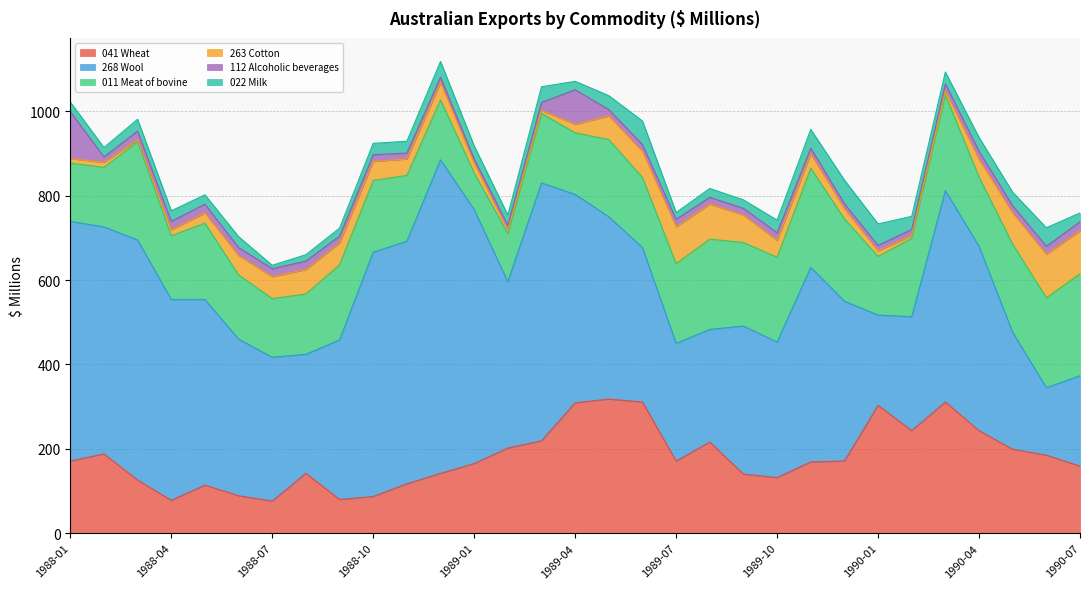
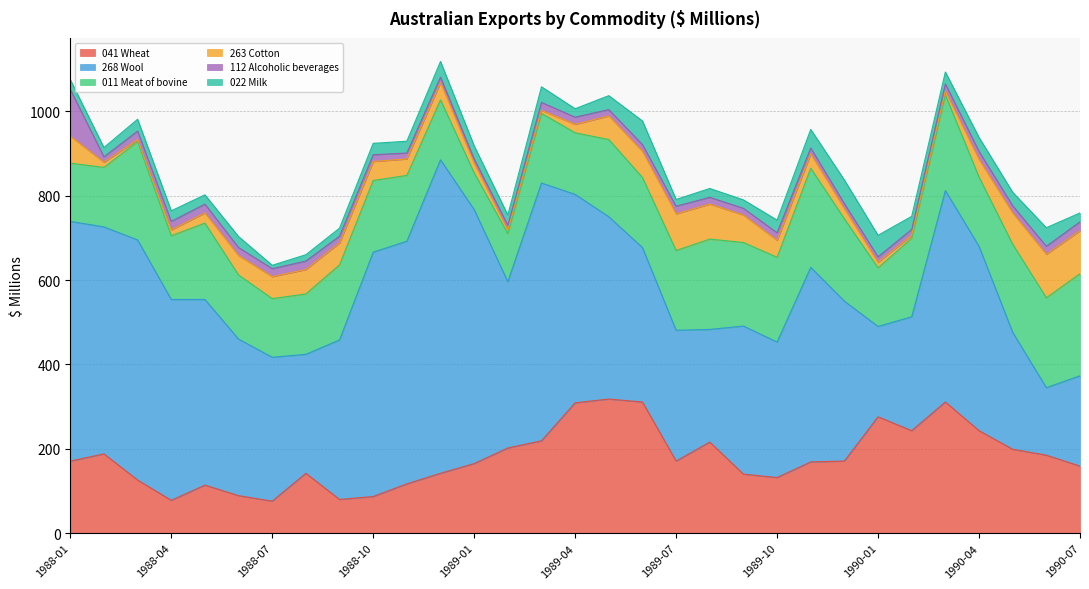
  {
    "041 Wheat": {
      "1988-01": 170,
      "1988-04": 80,
      "1988-07": 80,
      "1988-10": 90,
      "1989-01": 170,
      "1989-04": 310,
      "1989-07": 170,
      "1989-10": 130,
-     "1990-01": 300,
+     "1990-01": 280,
      "1990-04": 240,
      "1990-07": 160
    },
    "268 Wool": {
      "1988-01": 570,
      "1988-04": 480,
      "1988-07": 340,
      "1988-10": 580,
      "1989-01": 600,
      "1989-04": 490,
-     "1989-07": 280,
+     "1989-07": 310,
      "1989-10": 320,
      "1990-01": 210,
      "1990-04": 440,
      "1990-07": 210
    },
    "263 Cotton": {
-     "1988-01": 10,
+     "1988-01": 60,
      "1988-04": 10,
      "1988-07": 50,
      "1988-10": 50,
      "1989-01": 20,
      "1989-04": 20,
      "1989-07": 90,
      "1989-10": 40,
      "1990-01": 10,
      "1990-04": 40,
      "1990-07": 100
    },
    "112 Alcoholic beverages": {
      "1988-01": 110,
      "1988-04": 20,
      "1988-07": 20,
      "1988-10": 20,
      "1989-01": 10,
-     "1989-04": 80,
+     "1989-04": 20,
      "1989-07": 20,
      "1989-10": 20,
      "1990-01": 10,
      "1990-04": 20,
      "1990-07": 20
    }
  }
